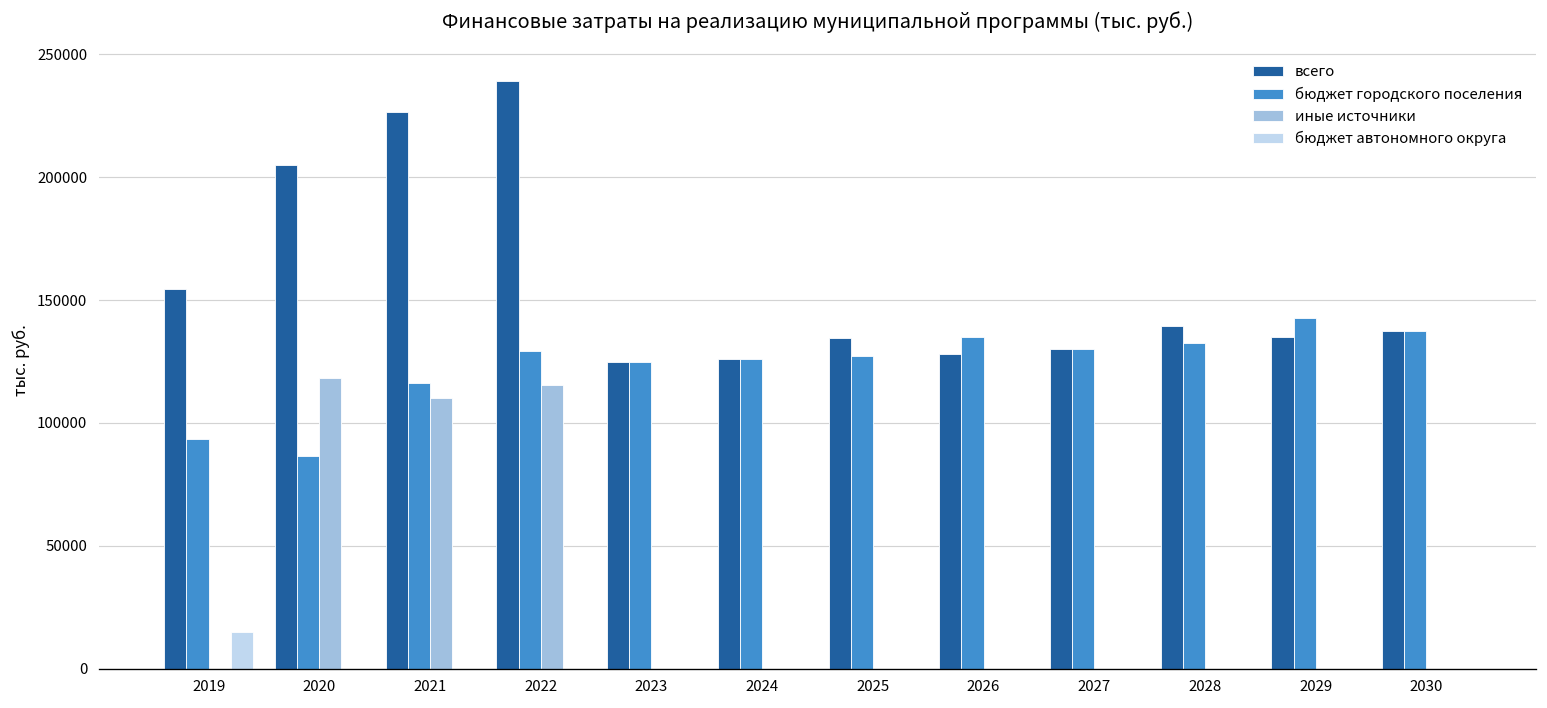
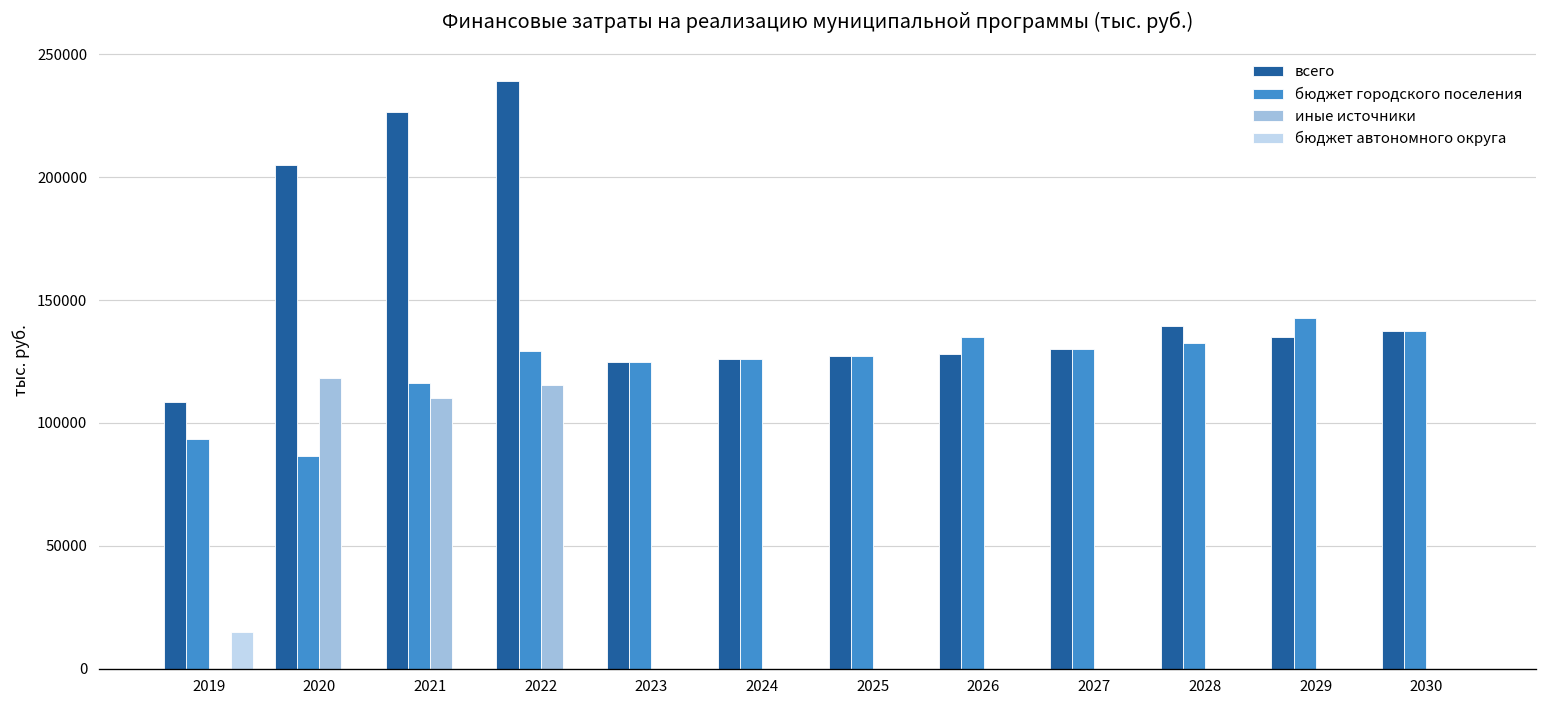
  {
    "всего": {
-     "2019": 155000,
+     "2019": 108000,
      "2020": 205000,
      "2021": 226000,
      "2022": 239000,
      "2023": 125000,
      "2024": 126000,
-     "2025": 135000,
+     "2025": 127000,
      "2026": 128000,
      "2027": 130000,
      "2028": 139000,
      "2029": 135000,
      "2030": 137000
    },
    "бюджет городского поселения": {
      "2019": 93000,
      "2020": 87000,
      "2021": 116000,
      "2022": 129000,
      "2023": 125000,
      "2024": 126000,
      "2025": 127000,
      "2026": 135000,
      "2027": 130000,
      "2028": 132000,
      "2029": 143000,
      "2030": 137000
    }
  }
